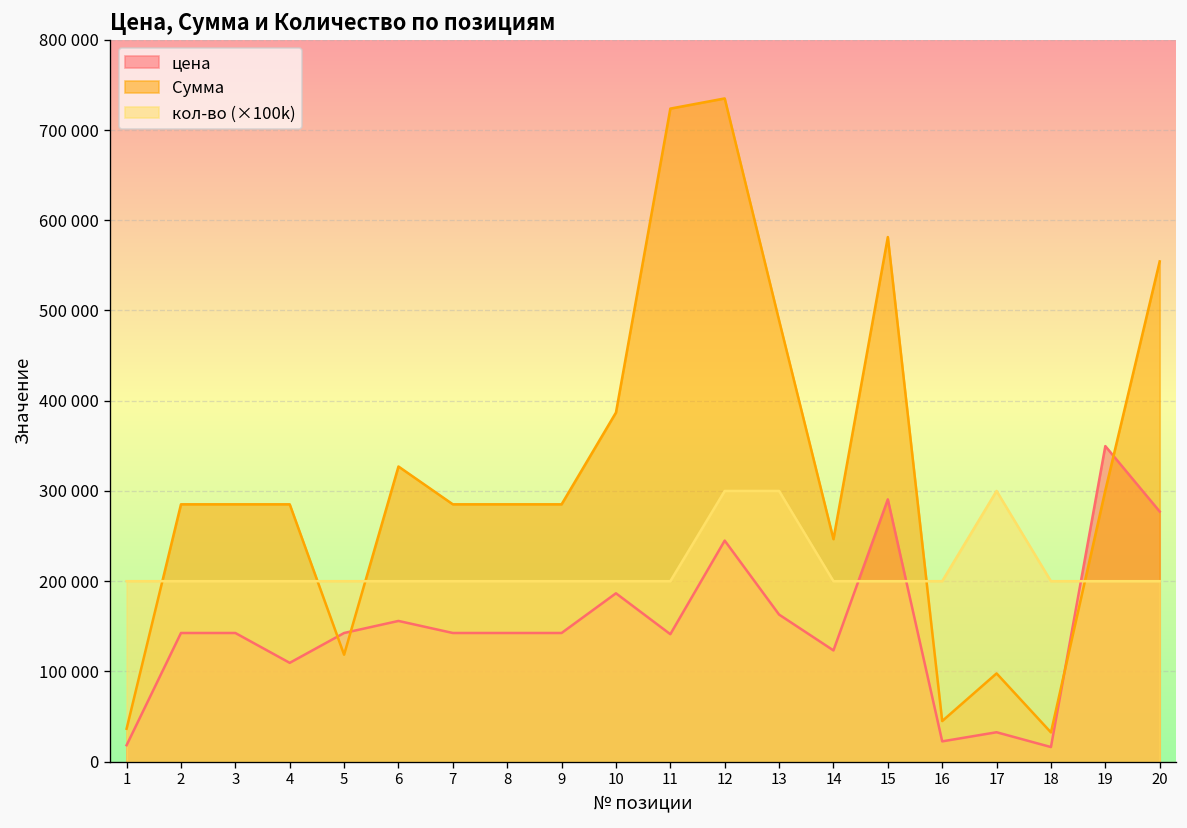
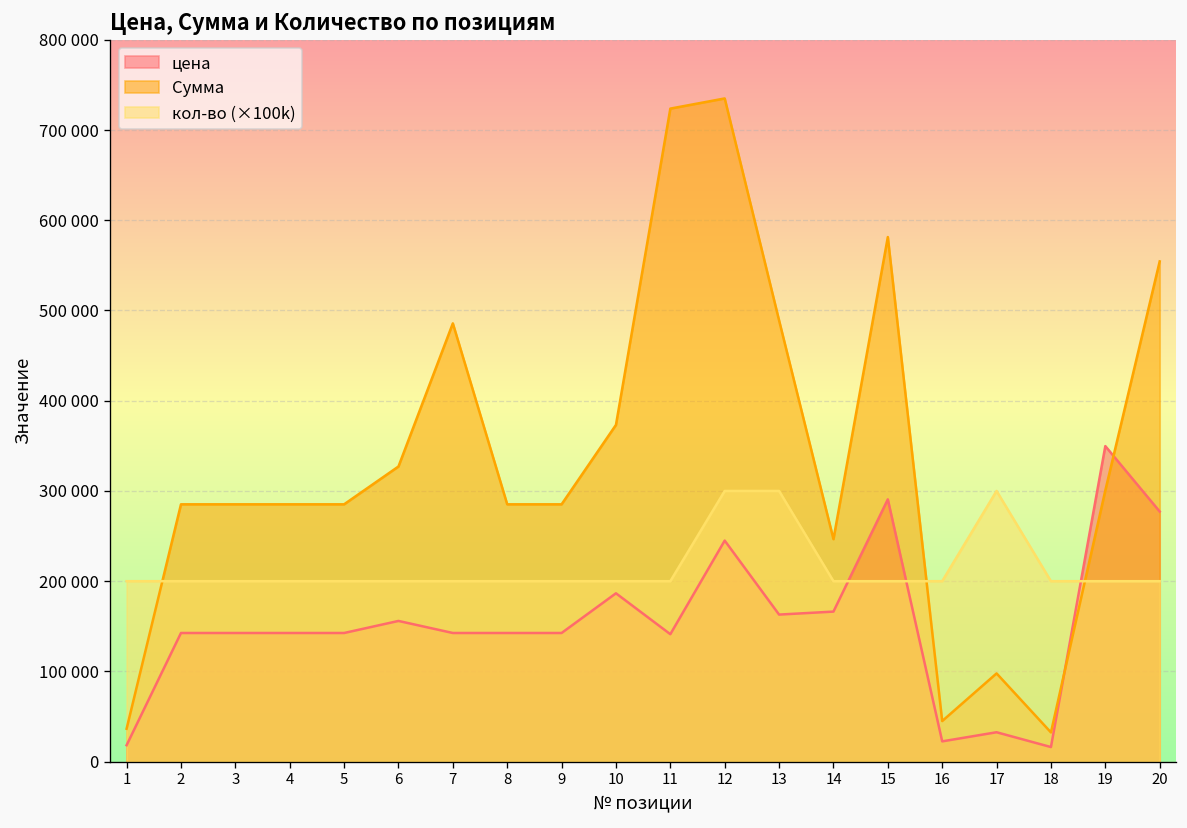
  {
    "цена": {
      "1": 20000,
      "2": 140000,
      "3": 140000,
-     "4": 110000,
+     "4": 140000,
      "5": 140000,
      "6": 160000,
      "7": 140000,
      "8": 140000,
      "9": 140000,
      "10": 190000,
      "11": 140000,
      "12": 250000,
      "13": 160000,
-     "14": 120000,
+     "14": 170000,
      "15": 290000,
      "16": 20000,
      "17": 30000,
      "18": 20000,
      "19": 350000,
      "20": 280000
    },
    "Сумма": {
      "1": 40000,
      "2": 290000,
      "3": 290000,
      "4": 290000,
-     "5": 120000,
+     "5": 290000,
      "6": 330000,
-     "7": 290000,
+     "7": 490000,
      "8": 290000,
      "9": 290000,
-     "10": 390000,
+     "10": 370000,
      "11": 720000,
      "12": 740000,
      "13": 490000,
      "14": 250000,
      "15": 580000,
      "16": 50000,
      "17": 100000,
      "18": 30000,
      "19": 300000,
      "20": 550000
    },
    "кол-во (×100k)": {
      "1": 200000,
      "2": 200000,
      "3": 200000,
      "4": 200000,
      "5": 200000,
      "6": 200000,
      "7": 200000,
      "8": 200000,
      "9": 200000,
      "10": 200000,
      "11": 200000,
      "12": 300000,
      "13": 300000,
      "14": 200000,
      "15": 200000,
      "16": 200000,
      "17": 300000,
      "18": 200000,
      "19": 200000,
      "20": 200000
    }
  }
